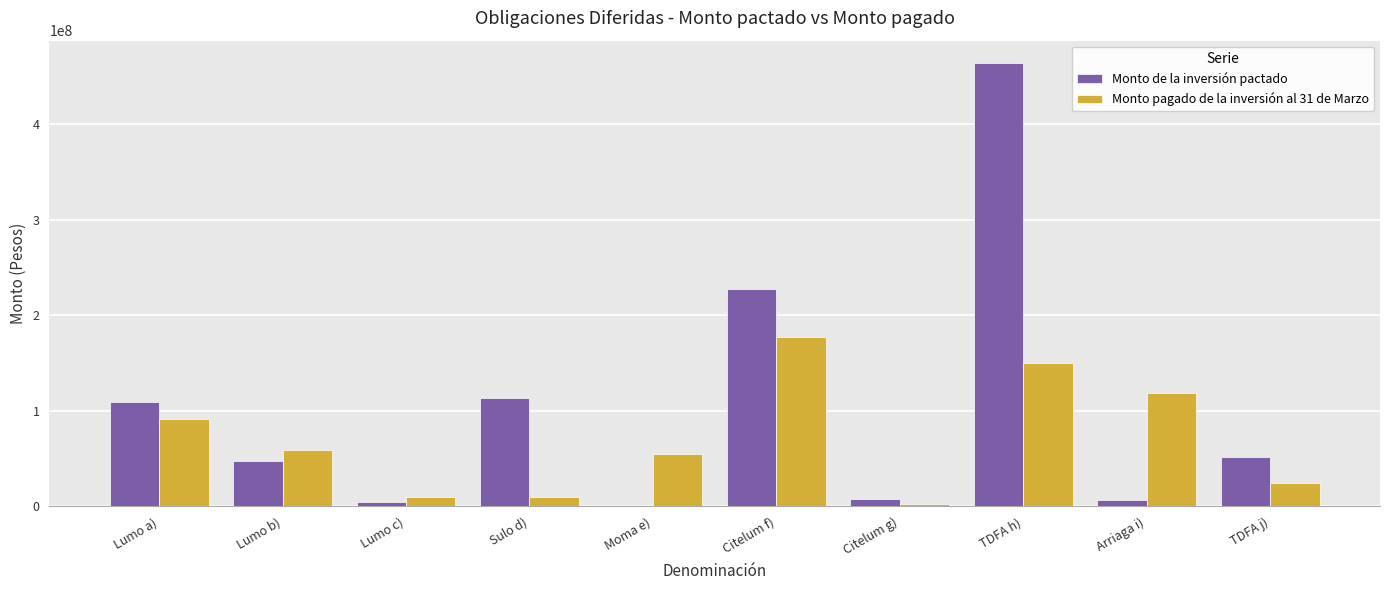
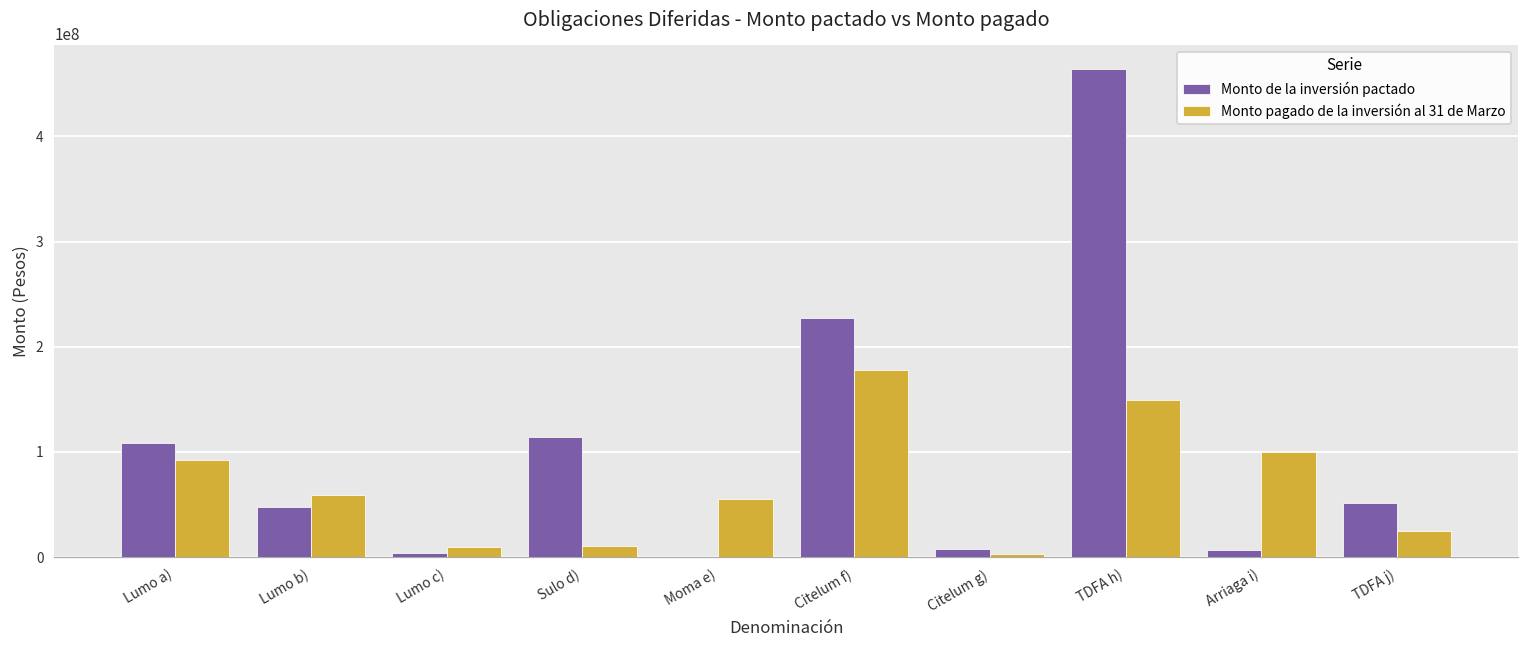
  {
    "Monto de la inversión pactado": {
      "Lumo a)": 110000000,
      "Lumo b)": 50000000,
      "Lumo c)": 0,
      "Sulo d)": 110000000,
      "Moma e)": 0,
      "Citelum f)": 230000000,
      "Citelum g)": 10000000,
      "TDFA h)": 460000000,
      "Arriaga i)": 10000000,
      "TDFA j)": 50000000
    },
    "Monto pagado de la inversión al 31 de Marzo": {
      "Lumo a)": 90000000,
      "Lumo b)": 60000000,
      "Lumo c)": 10000000,
      "Sulo d)": 10000000,
      "Moma e)": 60000000,
      "Citelum f)": 180000000,
      "Citelum g)": 0,
      "TDFA h)": 150000000,
-     "Arriaga i)": 120000000,
+     "Arriaga i)": 100000000,
      "TDFA j)": 20000000
    }
  }
